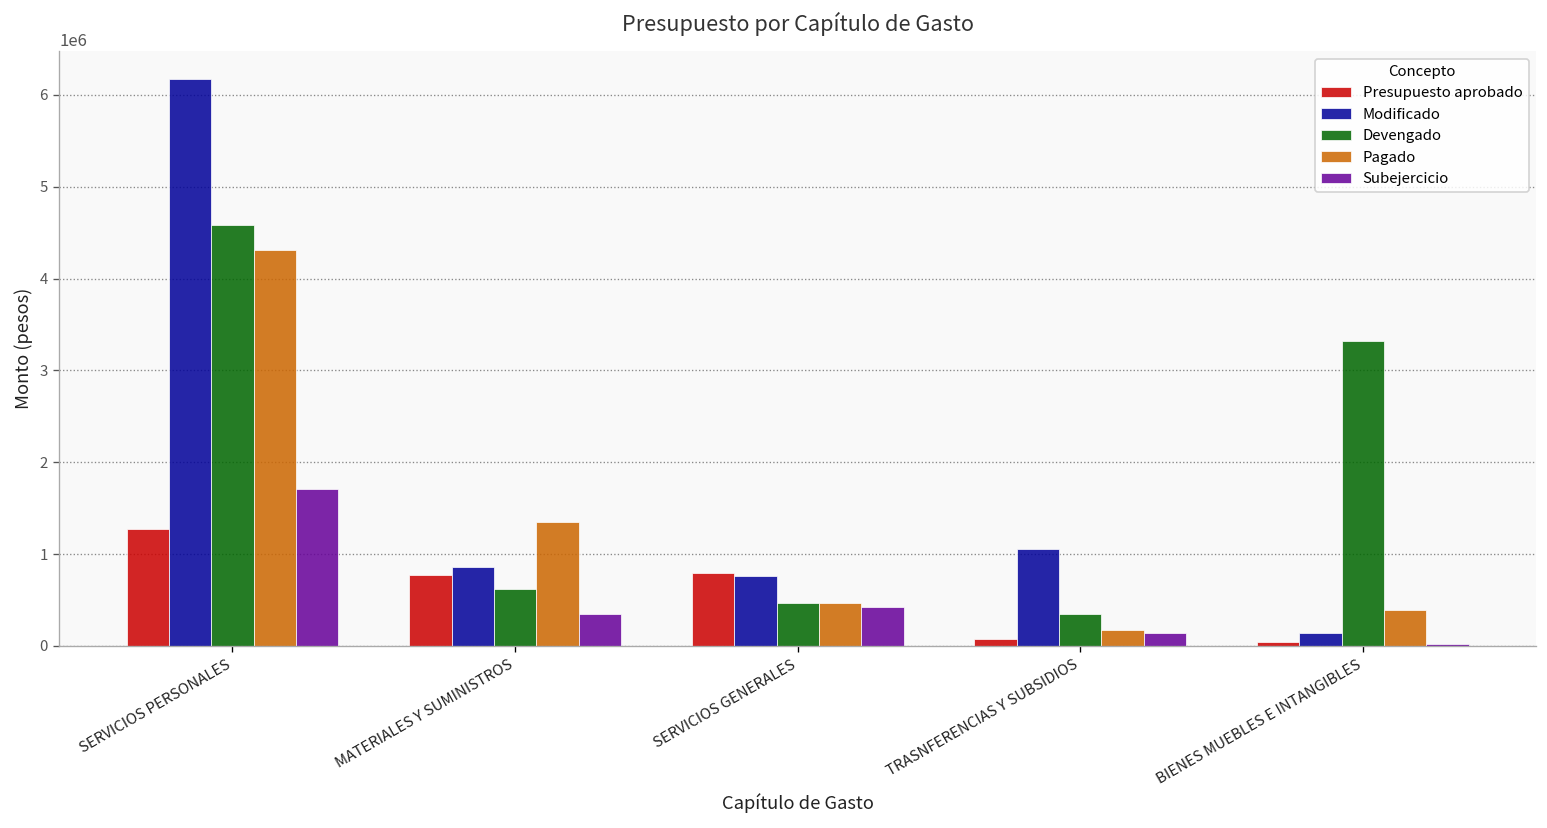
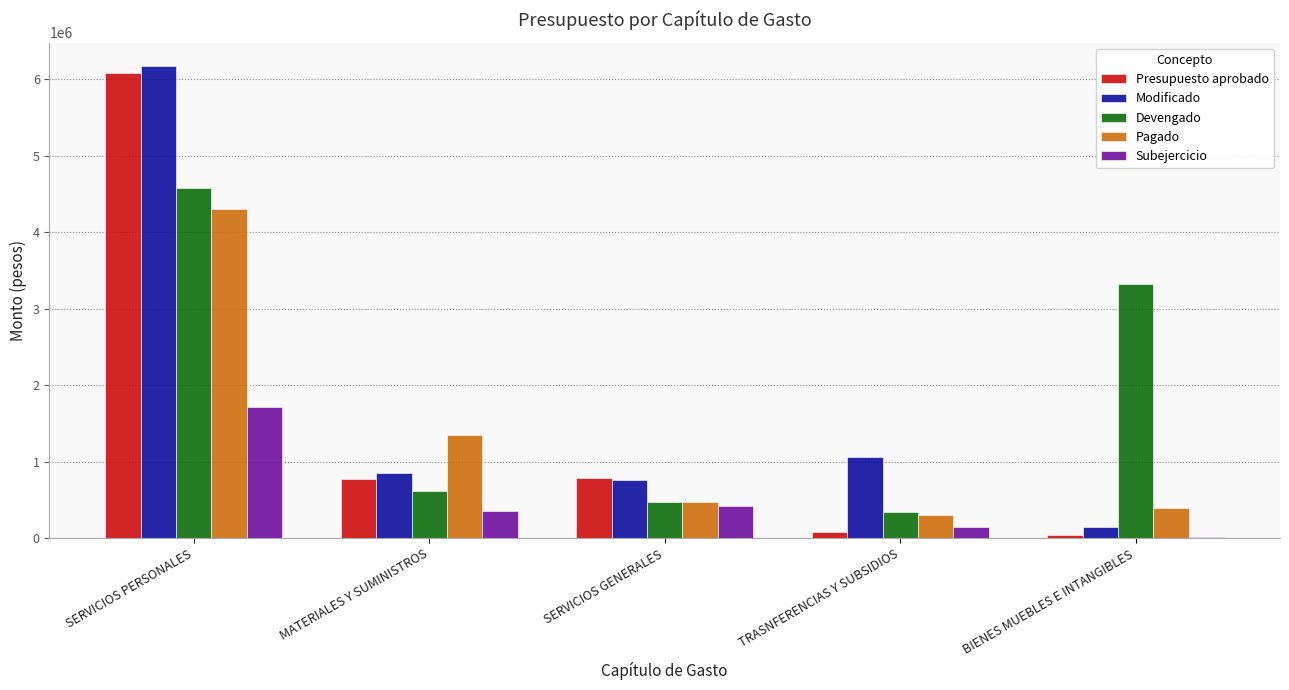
  {
    "Presupuesto aprobado": {
-     "SERVICIOS PERSONALES": 1300000,
+     "SERVICIOS PERSONALES": 6100000,
      "MATERIALES Y SUMINISTROS": 800000,
      "SERVICIOS GENERALES": 800000,
      "TRASNFERENCIAS Y SUBSIDIOS": 100000,
      "BIENES MUEBLES E INTANGIBLES": 0
    },
    "Modificado": {
      "SERVICIOS PERSONALES": 6200000,
      "MATERIALES Y SUMINISTROS": 900000,
      "SERVICIOS GENERALES": 800000,
      "TRASNFERENCIAS Y SUBSIDIOS": 1100000,
      "BIENES MUEBLES E INTANGIBLES": 100000
    },
    "Devengado": {
      "SERVICIOS PERSONALES": 4600000,
      "MATERIALES Y SUMINISTROS": 600000,
      "SERVICIOS GENERALES": 500000,
      "TRASNFERENCIAS Y SUBSIDIOS": 300000,
      "BIENES MUEBLES E INTANGIBLES": 3300000
    },
    "Pagado": {
      "SERVICIOS PERSONALES": 4300000,
      "MATERIALES Y SUMINISTROS": 1300000,
      "SERVICIOS GENERALES": 500000,
-     "TRASNFERENCIAS Y SUBSIDIOS": 200000,
+     "TRASNFERENCIAS Y SUBSIDIOS": 300000,
      "BIENES MUEBLES E INTANGIBLES": 400000
    },
    "Subejercicio": {
      "SERVICIOS PERSONALES": 1700000,
      "MATERIALES Y SUMINISTROS": 400000,
      "SERVICIOS GENERALES": 400000,
      "TRASNFERENCIAS Y SUBSIDIOS": 100000
    }
  }
